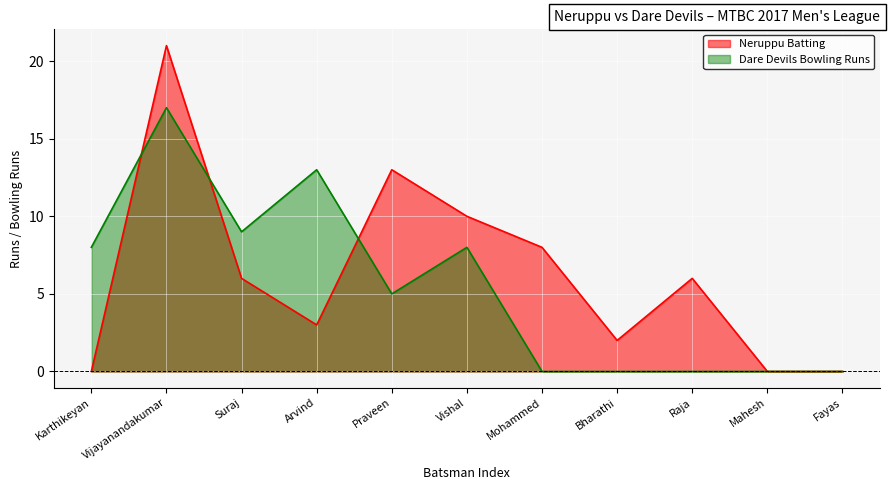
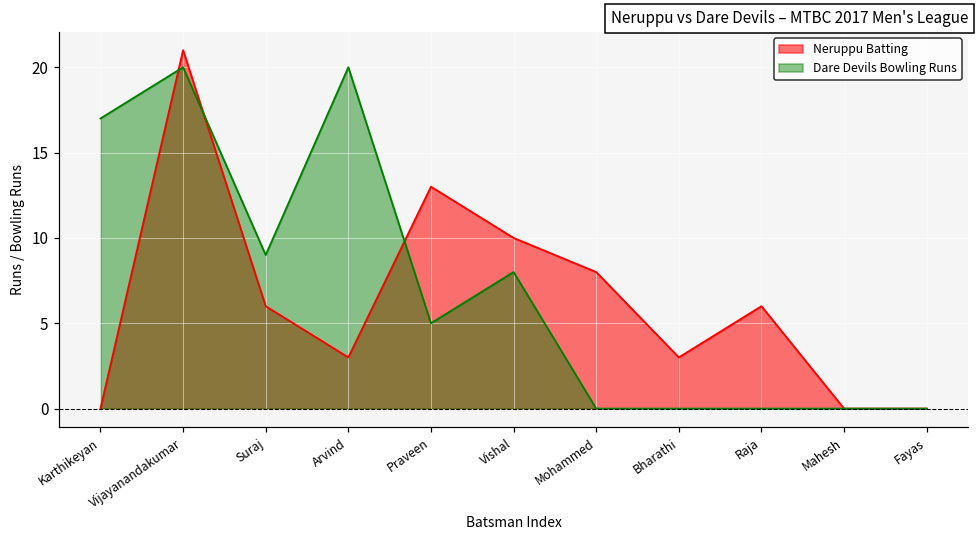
  {
    "Neruppu Batting": {
      "Karthikeyan": 0,
      "Vijayanandakumar": 21,
      "Suraj": 6,
      "Arvind": 3,
      "Praveen": 13,
      "Vishal": 10,
      "Mohammed": 8,
-     "Bharathi": 2,
+     "Bharathi": 3,
      "Raja": 6
    },
    "Dare Devils Bowling Runs": {
-     "Karthikeyan": 8,
-     "Vijayanandakumar": 17,
+     "Karthikeyan": 17,
+     "Vijayanandakumar": 20,
      "Suraj": 9,
-     "Arvind": 13,
+     "Arvind": 20,
      "Praveen": 5,
      "Vishal": 8,
      "Mohammed": 0,
      "Bharathi": 0,
      "Raja": 0
    }
  }
